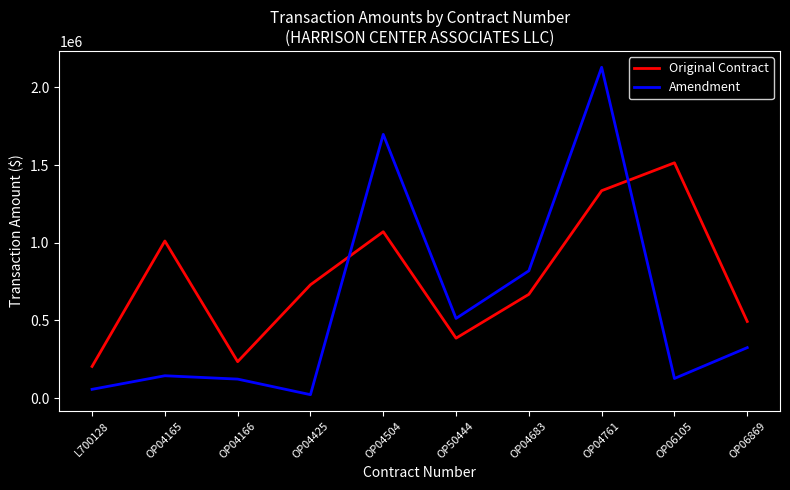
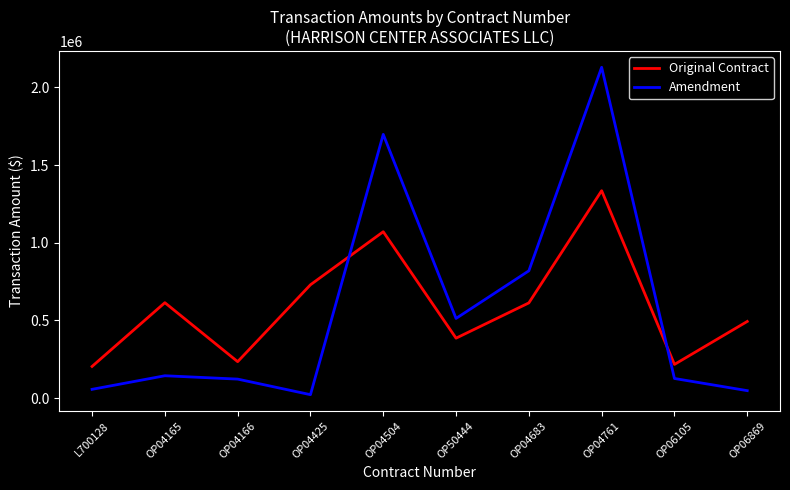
  {
    "Original Contract": {
      "L700128": 200000,
-     "OP04165": 1010000,
+     "OP04165": 610000,
      "OP04166": 230000,
      "OP04425": 730000,
      "OP04504": 1070000,
      "OP50444": 390000,
-     "OP04683": 670000,
+     "OP04683": 610000,
      "OP04761": 1340000,
-     "OP06105": 1510000,
+     "OP06105": 220000,
      "OP06869": 490000
    },
    "Amendment": {
      "L700128": 60000,
      "OP04165": 140000,
      "OP04166": 120000,
      "OP04425": 20000,
      "OP04504": 1700000,
      "OP50444": 510000,
      "OP04683": 820000,
      "OP04761": 2130000,
      "OP06105": 130000,
-     "OP06869": 330000
+     "OP06869": 50000
    }
  }
